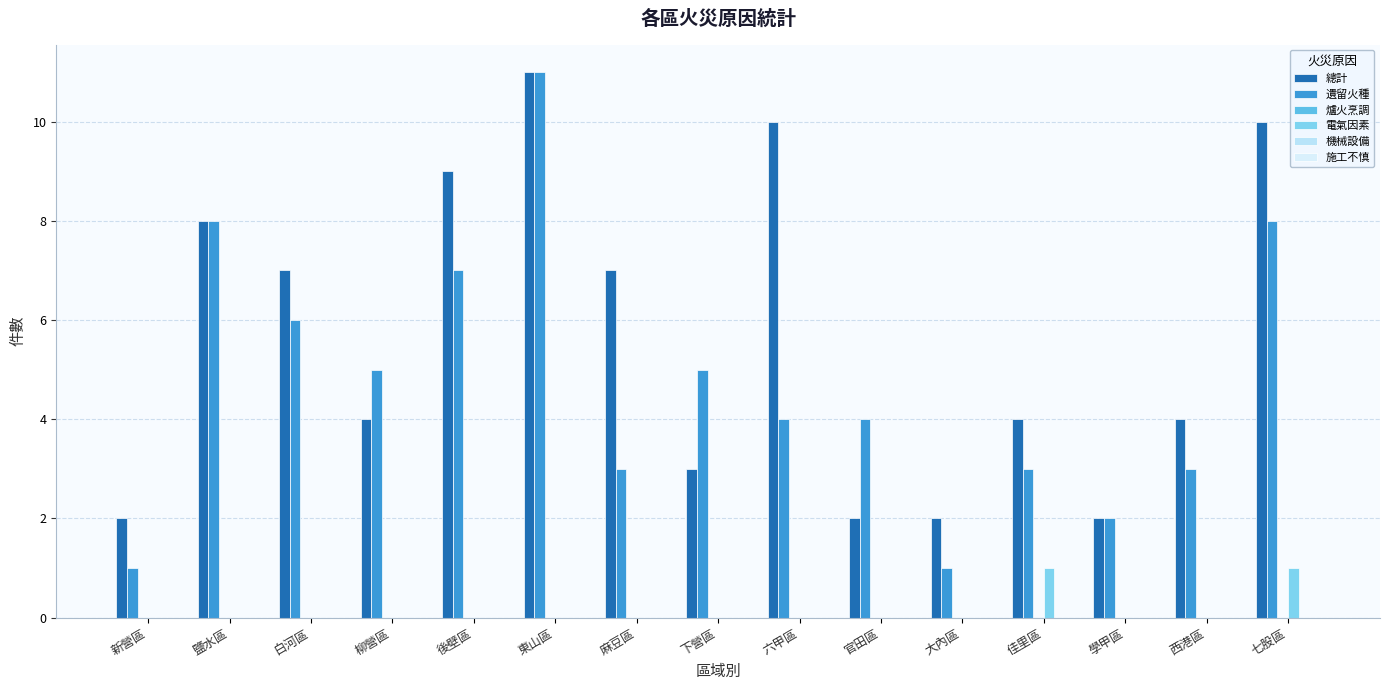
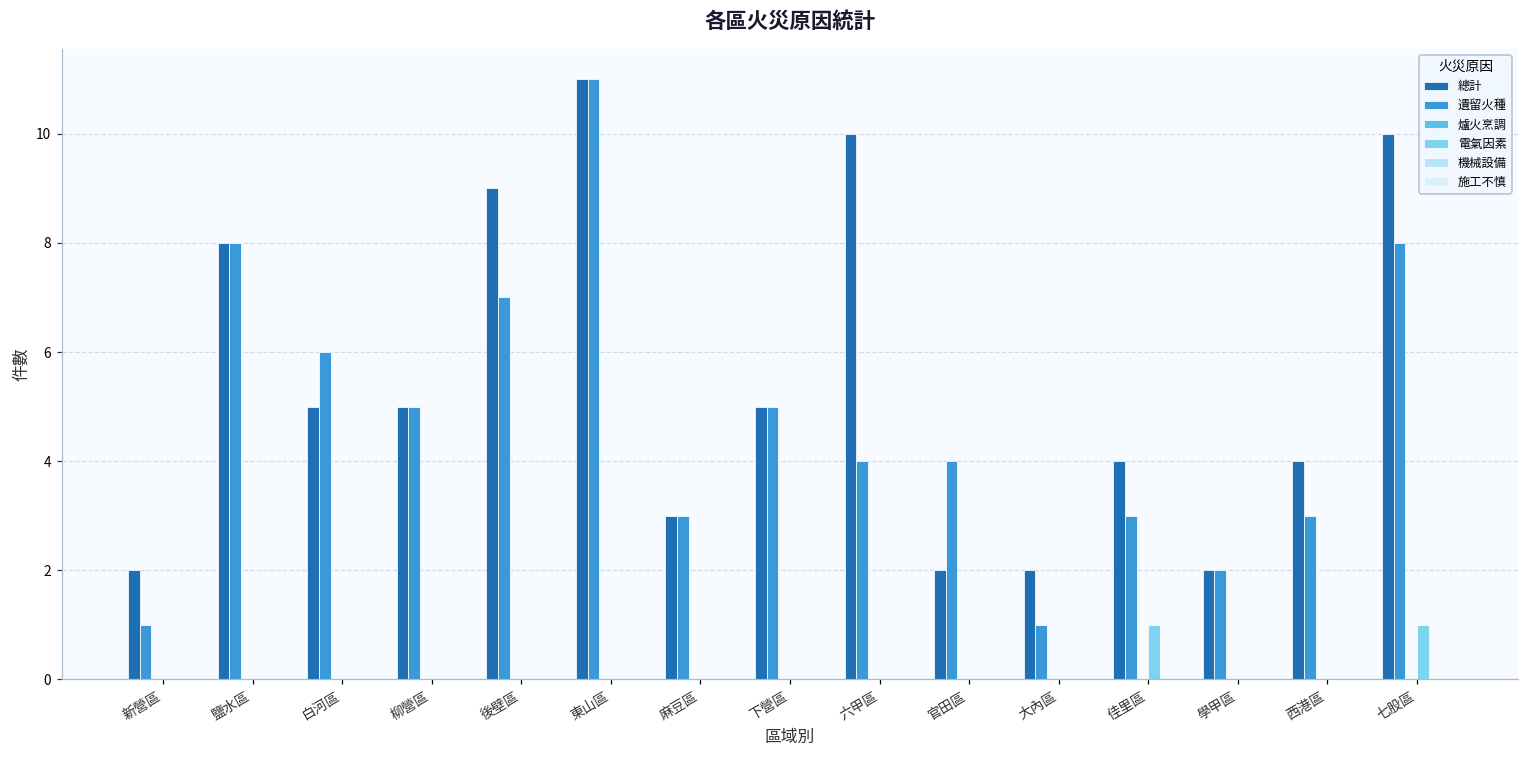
  {
    "總計": {
      "新營區": 2,
      "鹽水區": 8,
-     "白河區": 7,
-     "柳營區": 4,
+     "白河區": 5,
+     "柳營區": 5,
      "後壁區": 9,
      "東山區": 11,
-     "麻豆區": 7,
-     "下營區": 3,
+     "麻豆區": 3,
+     "下營區": 5,
      "六甲區": 10,
      "官田區": 2,
      "大內區": 2,
      "佳里區": 4,
      "學甲區": 2,
      "西港區": 4,
      "七股區": 10
    }
  }
